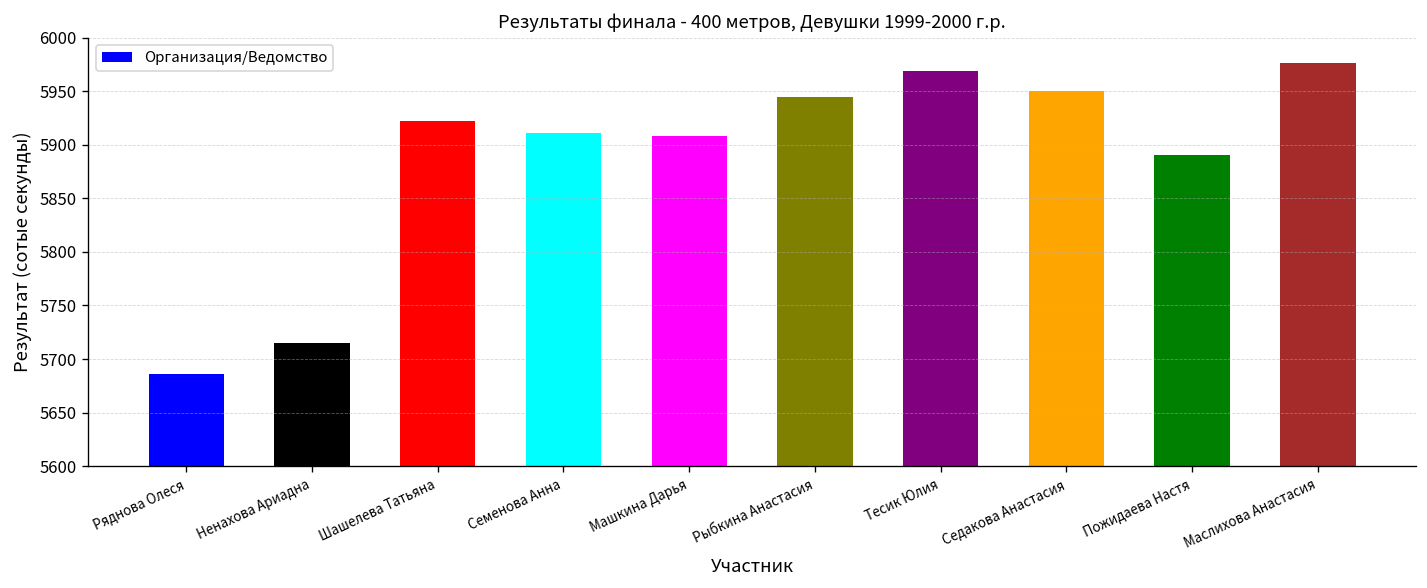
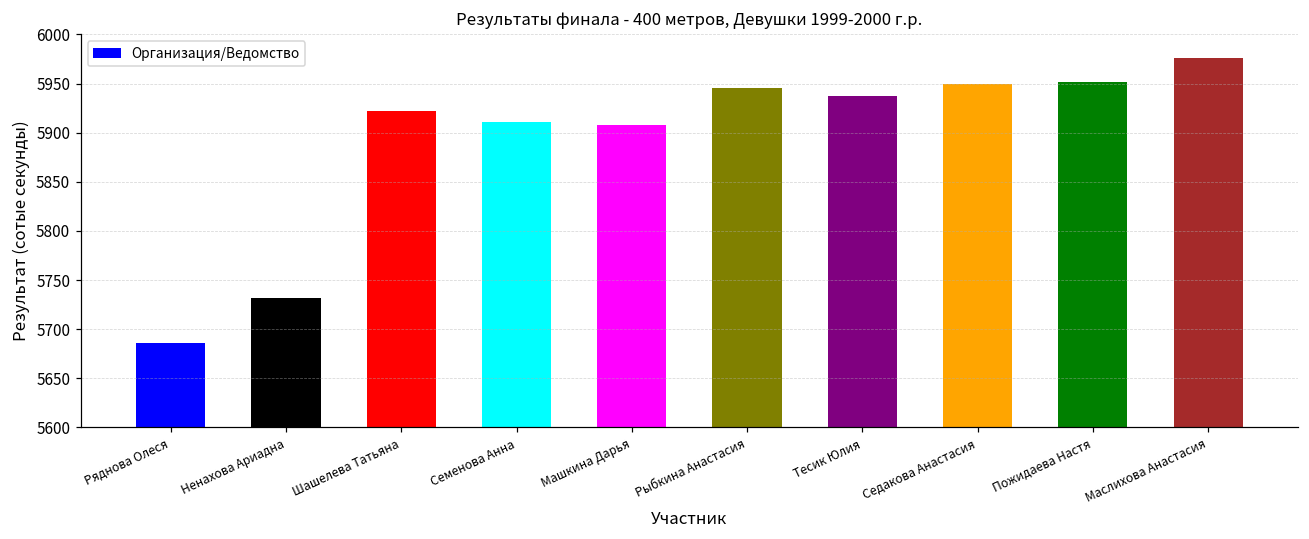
  {
    "Ряднова Олеся": 5690,
-   "Ненахова Ариадна": 5720,
+   "Ненахова Ариадна": 5730,
    "Шашелева Татьяна": 5920,
    "Семенова Анна": 5910,
    "Машкина Дарья": 5910,
    "Рыбкина Анастасия": 5950,
-   "Тесик Юлия": 5970,
+   "Тесик Юлия": 5940,
    "Седакова Анастасия": 5950,
-   "Пожидаева Настя": 5890,
+   "Пожидаева Настя": 5950,
    "Маслихова Анастасия": 5980
  }
